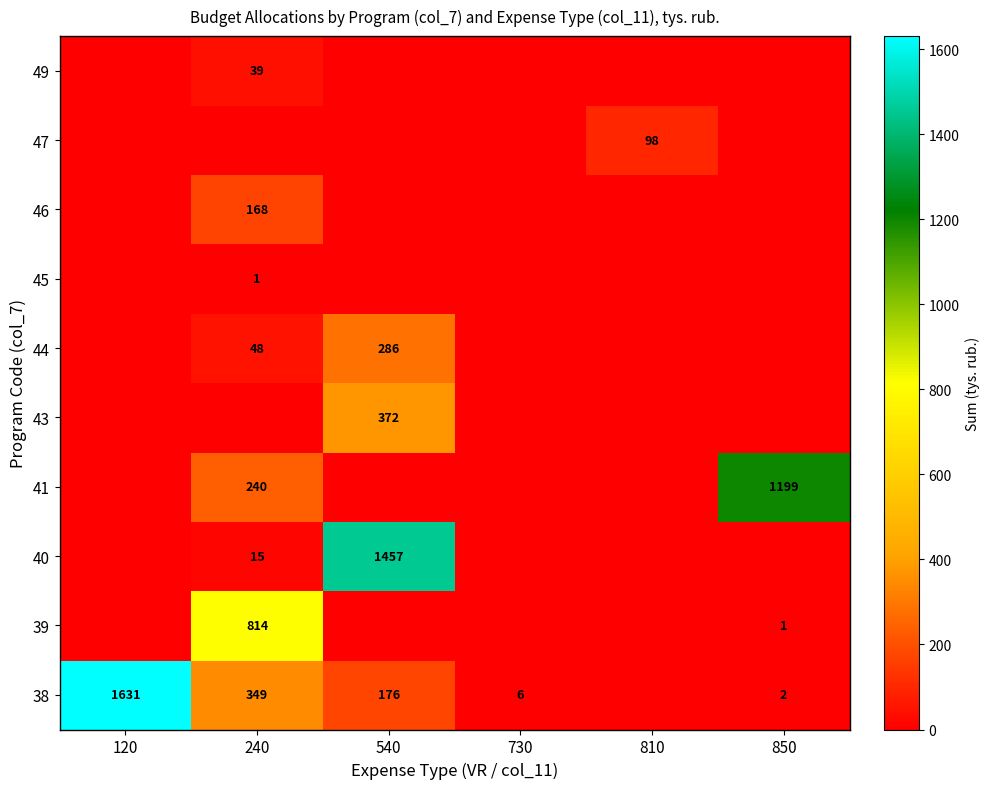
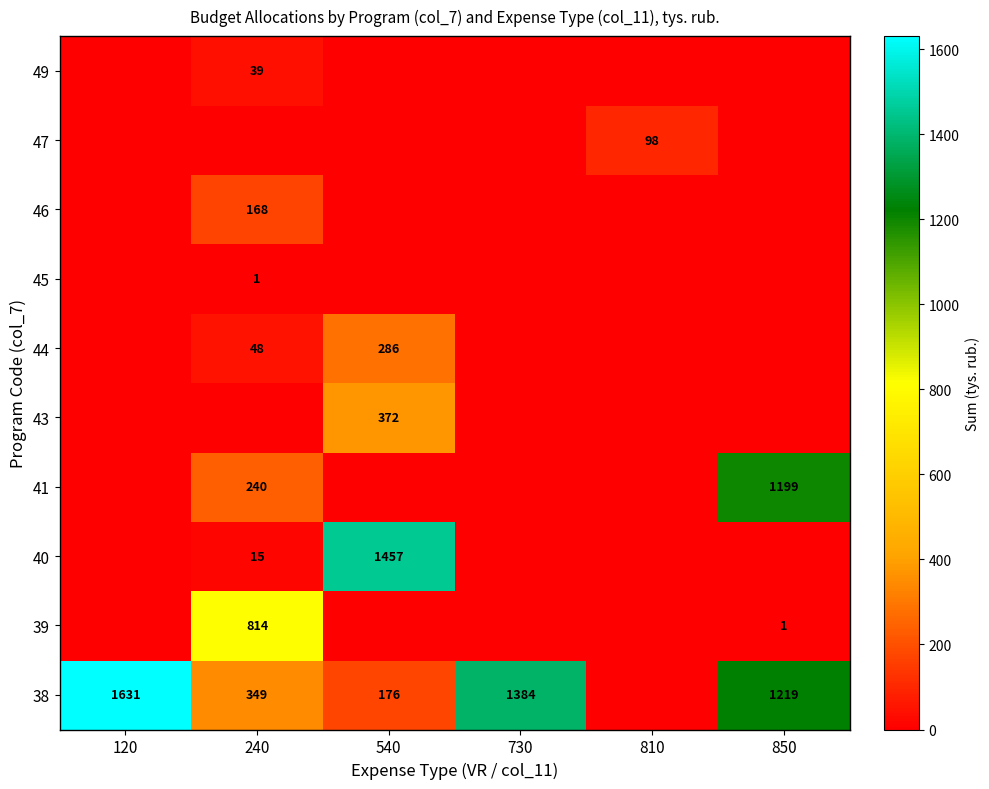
  {
    "49": {
      "240": 39
    },
    "47": {
      "810": 98
    },
    "46": {
      "240": 168
    },
    "45": {
      "240": 1
    },
    "44": {
      "240": 48,
      "540": 286
    },
    "43": {
      "540": 372
    },
    "41": {
      "240": 240,
      "850": 1199
    },
    "40": {
      "240": 15,
      "540": 1457
    },
    "39": {
      "240": 814,
      "850": 1
    },
    "38": {
      "120": 1631,
      "240": 349,
      "540": 176,
-     "730": 6,
-     "850": 2
+     "730": 1384,
+     "850": 1219
    }
  }
